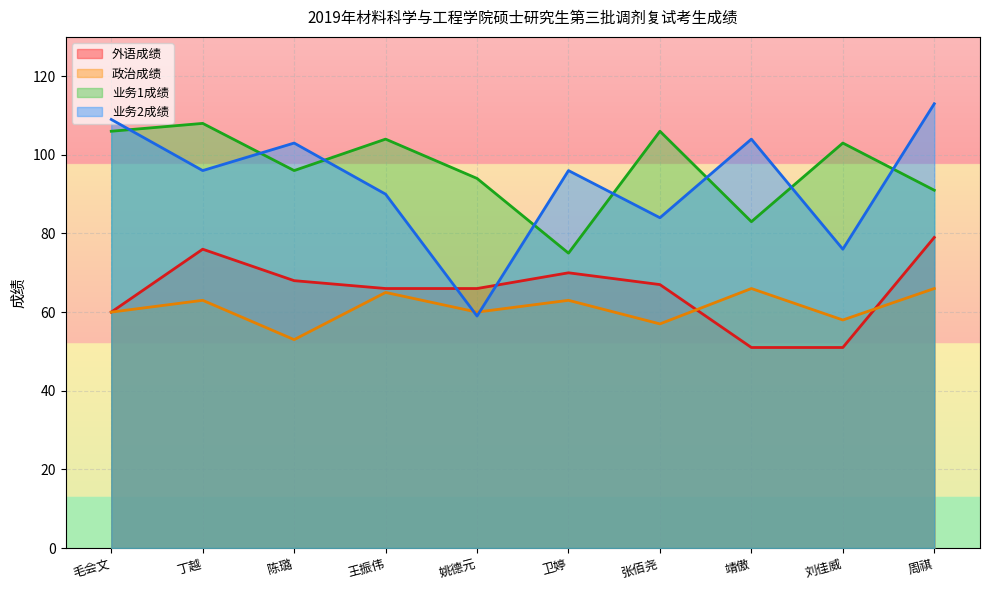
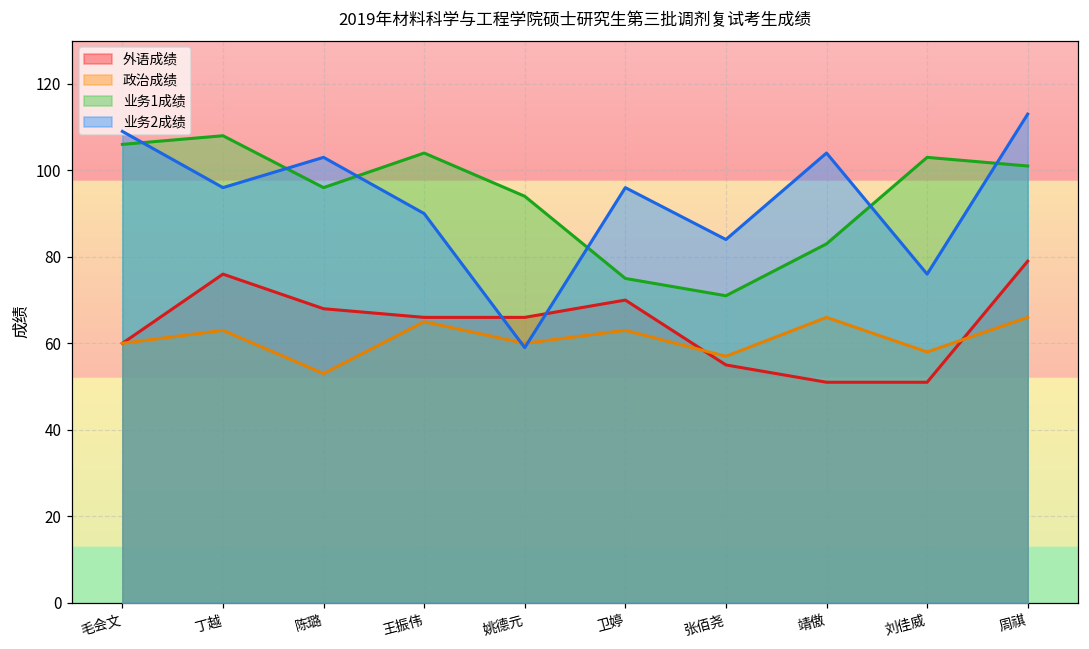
  {
    "外语成绩": {
      "丁越": 76,
      "陈璐": 68,
      "王振伟": 66,
      "姚德元": 66,
      "卫婷": 70,
-     "张佰尧": 67,
+     "张佰尧": 55,
      "靖傲": 51,
      "刘佳威": 51,
      "周祺": 79
    },
    "政治成绩": {
      "丁越": 63,
      "陈璐": 53,
      "王振伟": 65,
      "姚德元": 60,
      "卫婷": 63,
      "张佰尧": 57,
      "靖傲": 66,
      "刘佳威": 58,
      "周祺": 66
    },
    "业务1成绩": {
      "毛会文": 106,
      "丁越": 108,
      "陈璐": 96,
      "王振伟": 104,
      "姚德元": 94,
      "卫婷": 75,
-     "张佰尧": 106,
+     "张佰尧": 71,
      "靖傲": 83,
      "刘佳威": 103,
-     "周祺": 91
+     "周祺": 101
    },
    "业务2成绩": {
      "丁越": 96,
      "陈璐": 103,
      "王振伟": 90,
      "姚德元": 59,
      "卫婷": 96,
      "张佰尧": 84,
      "靖傲": 104,
      "刘佳威": 76,
      "周祺": 113
    }
  }
